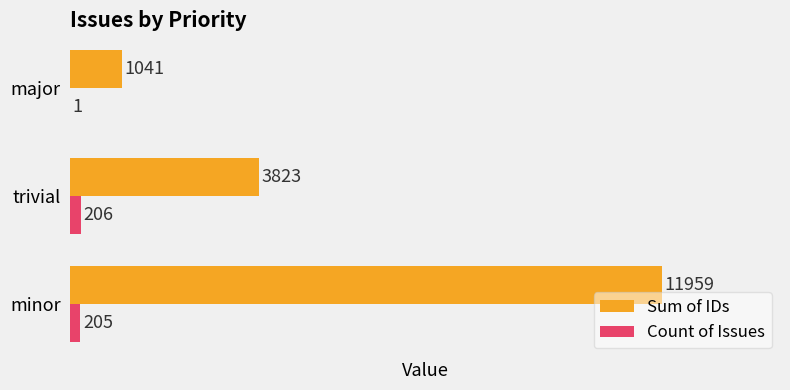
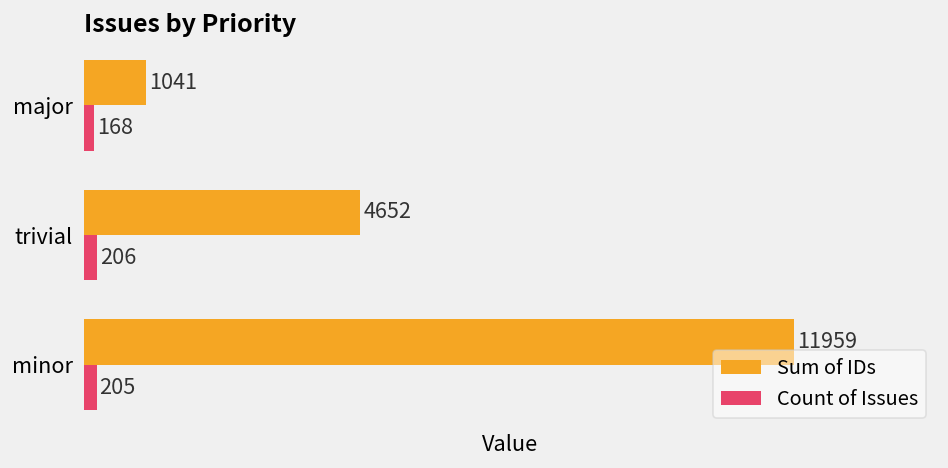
  {
    "Sum of IDs": {
      "major": 1041,
-     "trivial": 3823
+     "trivial": 4652
    },
    "Count of Issues": {
-     "major": 1,
+     "major": 168,
      "trivial": 206,
      "minor": 205
    }
  }
